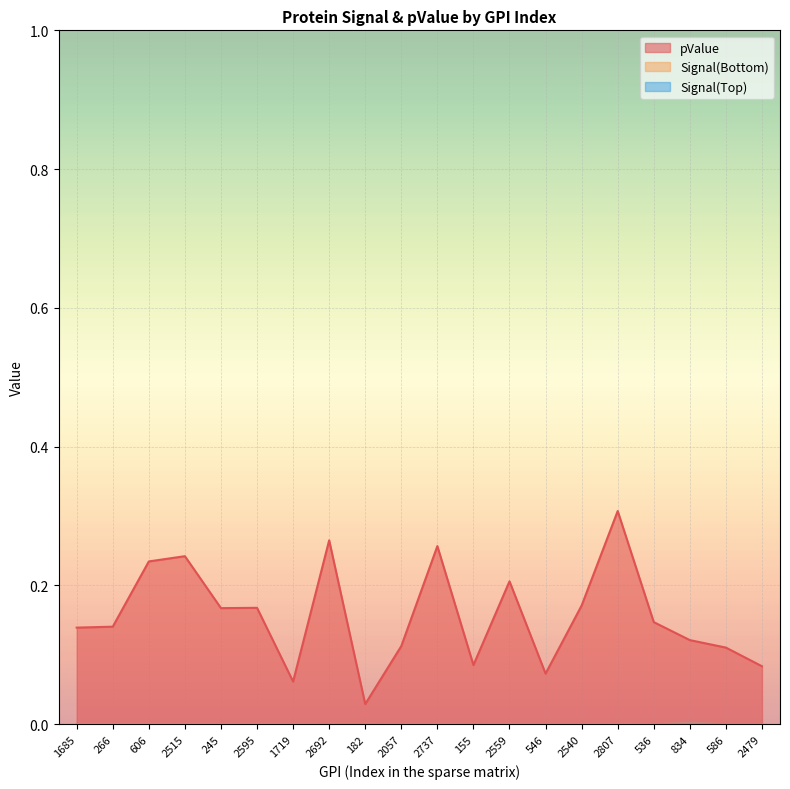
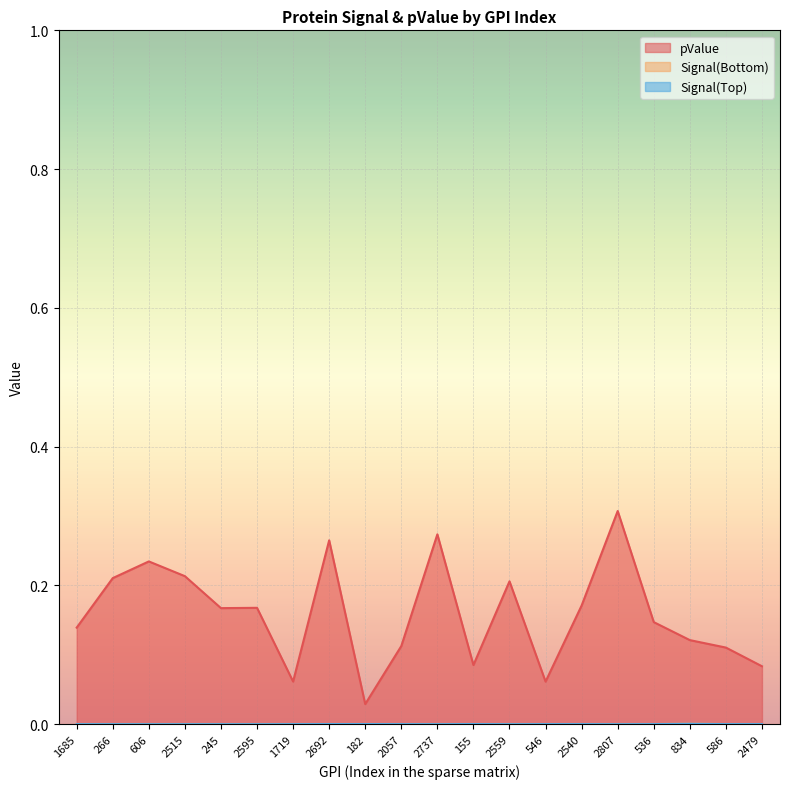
  {
    "pValue": {
      "1685": 0.14,
-     "266": 0.14,
+     "266": 0.21,
      "606": 0.23,
-     "2515": 0.24,
+     "2515": 0.21,
      "245": 0.17,
      "2595": 0.17,
      "1719": 0.06,
      "2692": 0.27,
      "182": 0.03,
      "2057": 0.11,
-     "2737": 0.26,
+     "2737": 0.27,
      "155": 0.09,
      "2559": 0.21,
-     "546": 0.07,
+     "546": 0.06,
      "2540": 0.17,
      "2807": 0.31,
      "536": 0.15,
      "834": 0.12,
      "586": 0.11,
      "2479": 0.08
    },
    "Signal(Top)": {
      "1685": 0.00,
      "266": 0.00,
      "606": 0.00,
      "2515": 0.00,
      "245": 0.00,
      "2595": 0.00,
      "1719": 0.00,
      "2692": 0.00,
      "182": 0.00,
      "2057": 0.00,
      "2737": 0.00,
      "155": 0.00,
      "2559": 0.00,
      "546": 0.00,
      "2540": 0.00,
      "2807": 0.00,
      "536": 0.00,
      "834": 0.00,
      "586": 0.00,
      "2479": 0.00
    }
  }
